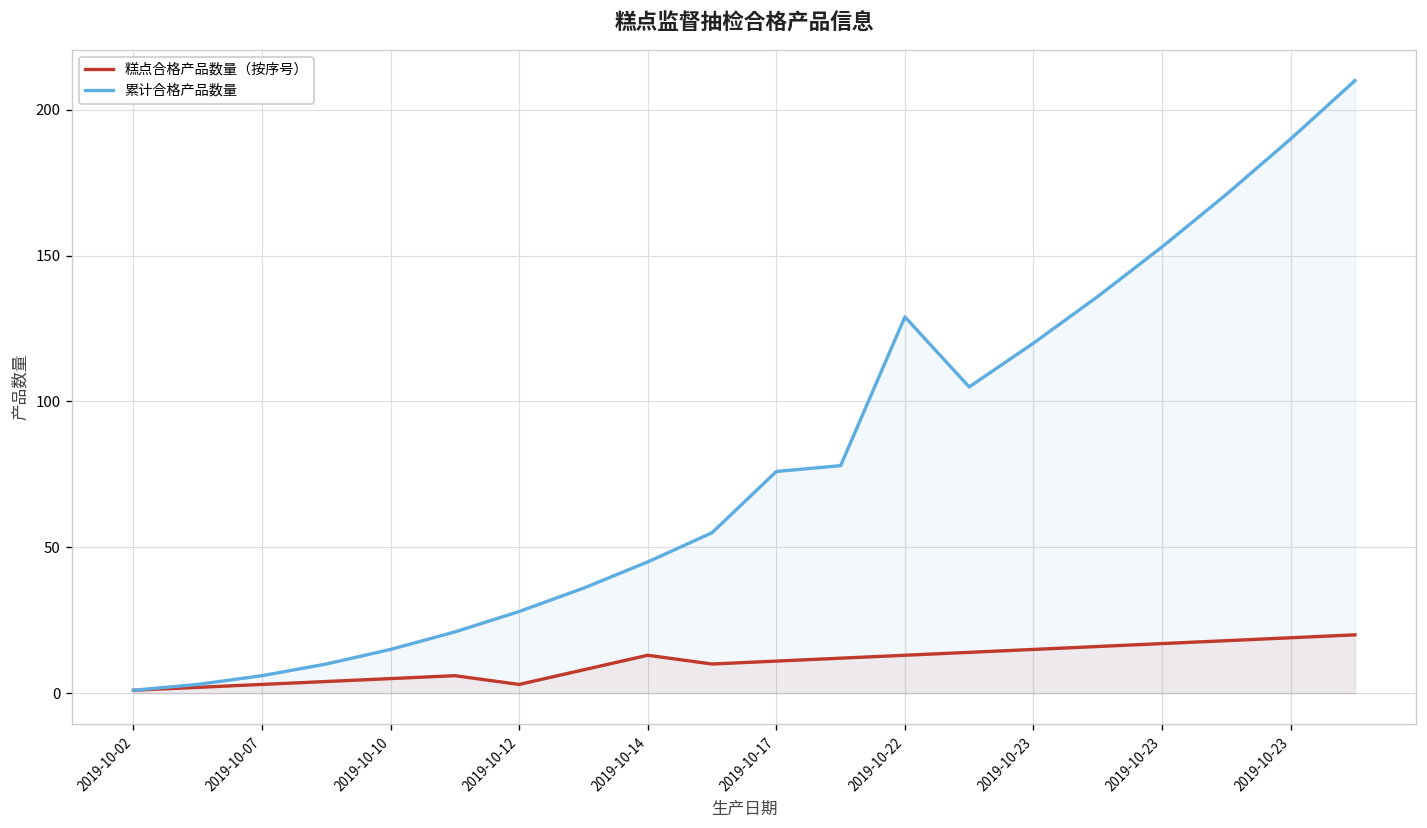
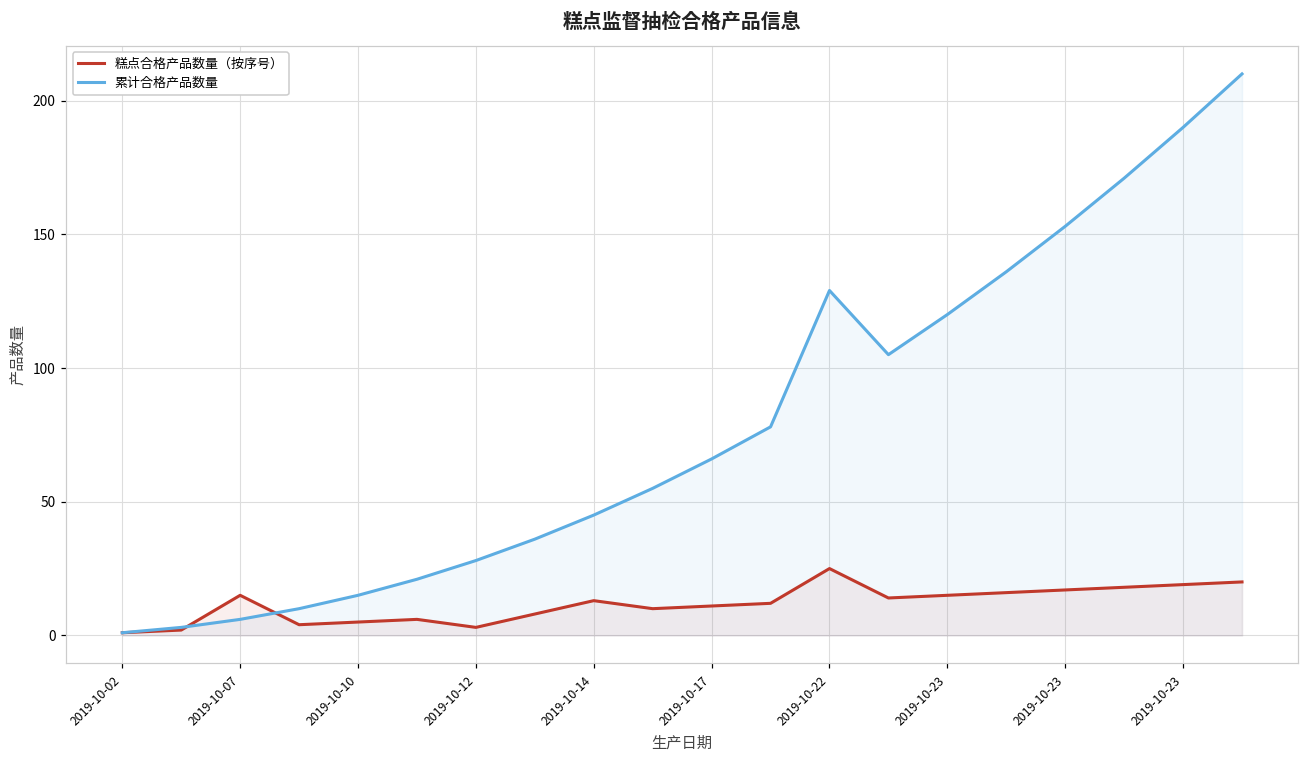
  {
    "糕点合格产品数量（按序号）": {
-     "2019-10-07": 3,
+     "2019-10-07": 15,
      "2019-10-10": 5,
      "2019-10-12": 3,
      "2019-10-14": 13,
      "2019-10-17": 11,
-     "2019-10-22": 13
+     "2019-10-22": 25
    },
    "累计合格产品数量": {
      "2019-10-07": 6,
      "2019-10-10": 15,
      "2019-10-12": 28,
      "2019-10-14": 45,
-     "2019-10-17": 76,
+     "2019-10-17": 66,
      "2019-10-22": 129
    }
  }
